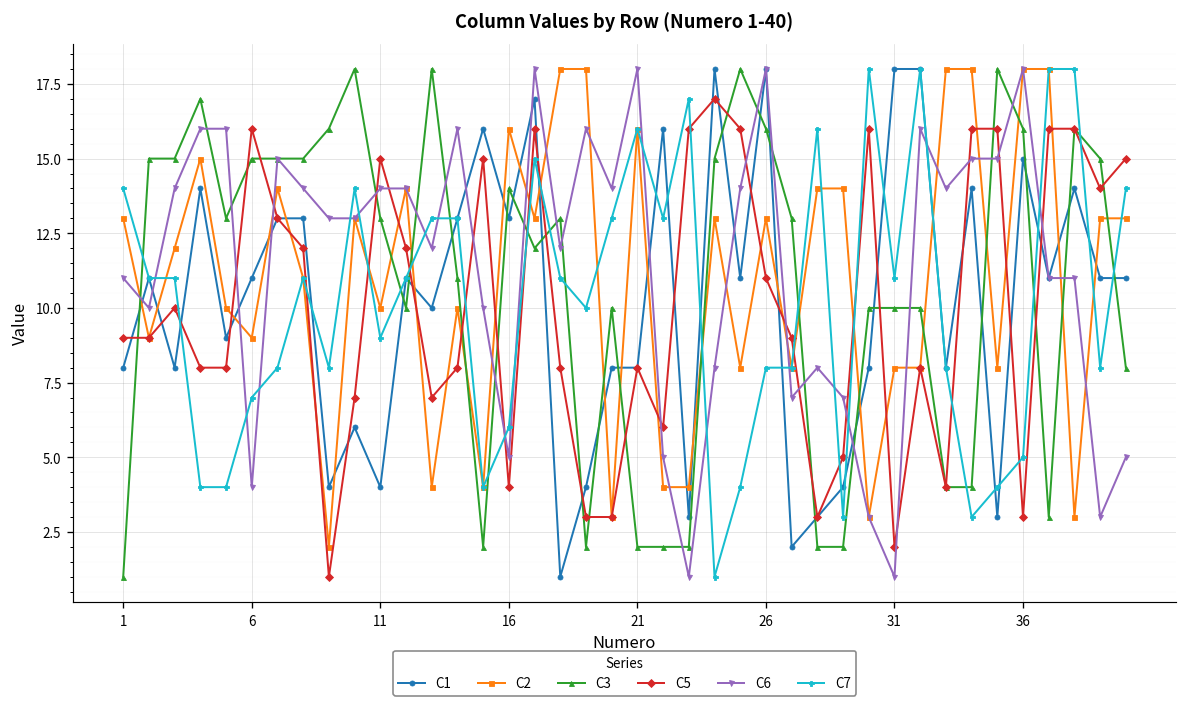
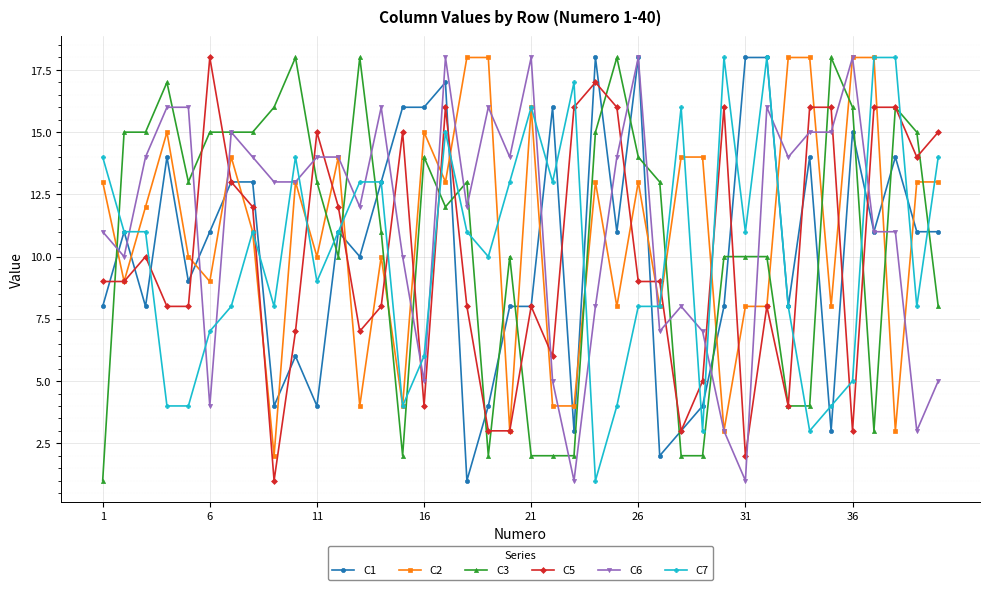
  {
    "C1": {
      "1": 8,
      "6": 11,
      "11": 4,
-     "16": 13,
+     "16": 16,
      "31": 18,
      "36": 15
    },
    "C2": {
      "1": 13,
      "6": 9,
      "11": 10,
-     "16": 16,
+     "16": 15,
      "26": 13,
      "31": 8
    },
    "C3": {
      "1": 1,
      "6": 15,
      "11": 13,
      "16": 14,
      "21": 2,
-     "26": 16,
+     "26": 14,
      "31": 10,
      "36": 16
    },
    "C5": {
      "1": 9,
-     "6": 16,
+     "6": 18,
      "11": 15,
      "16": 4,
-     "26": 11,
+     "26": 9,
      "31": 2,
      "36": 3
    },
    "C6": {
      "1": 11,
      "6": 4,
      "11": 14,
      "16": 5,
      "21": 18,
      "31": 1
    },
    "C7": {
      "1": 14,
      "6": 7,
      "11": 9,
      "16": 6,
      "26": 8,
      "31": 11,
      "36": 5
    }
  }
